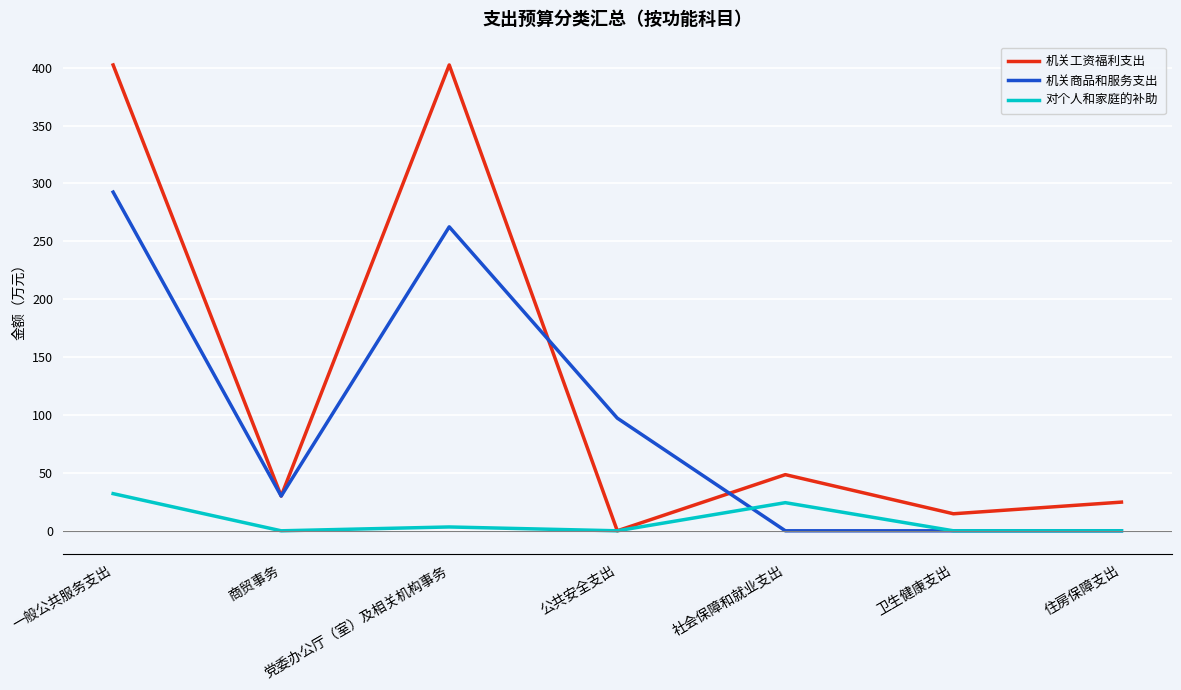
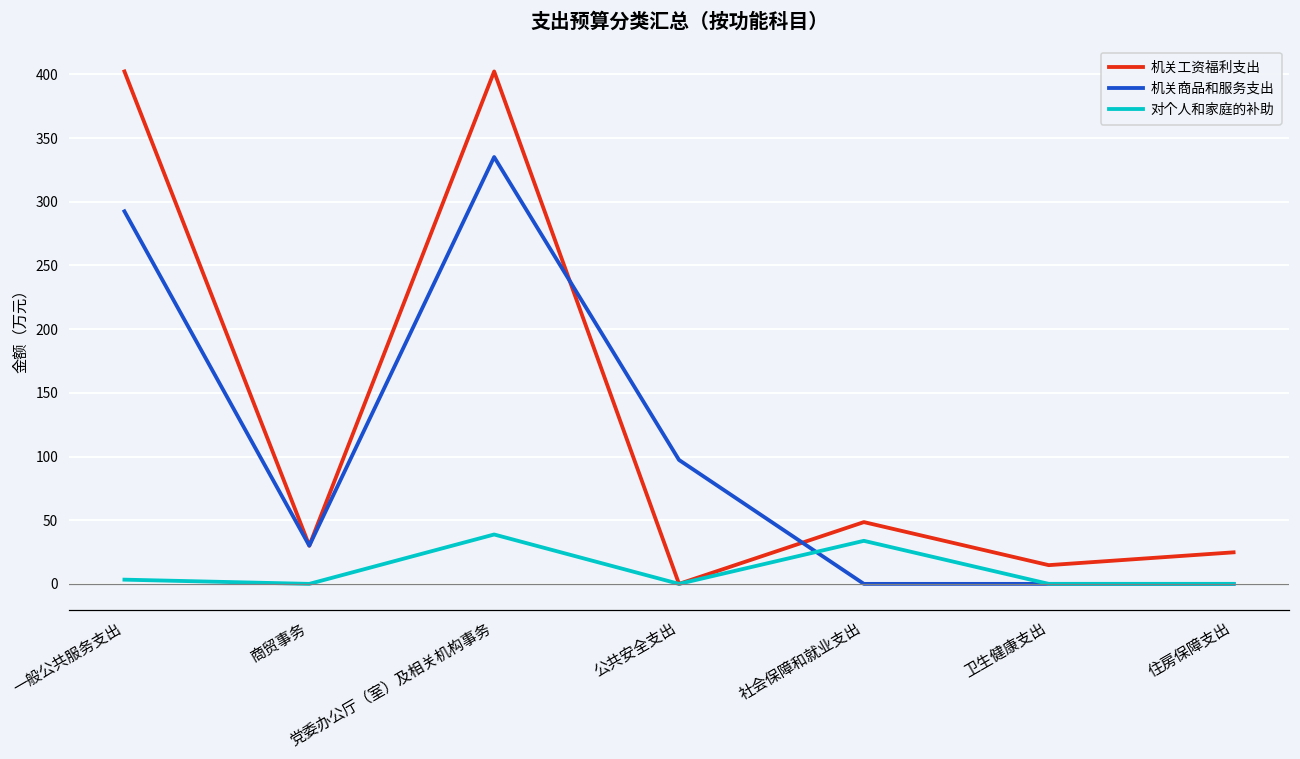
  {
    "机关工资福利支出": {
      "一般公共服务支出": 402,
      "党委办公厅（室）及相关机构事务": 402,
      "社会保障和就业支出": 49,
      "卫生健康支出": 15,
      "住房保障支出": 25
    },
    "机关商品和服务支出": {
      "一般公共服务支出": 293,
-     "党委办公厅（室）及相关机构事务": 263,
+     "党委办公厅（室）及相关机构事务": 335,
      "公共安全支出": 97,
      "社会保障和就业支出": 0
    },
    "对个人和家庭的补助": {
-     "一般公共服务支出": 32,
+     "一般公共服务支出": 3,
      "商贸事务": 0,
-     "党委办公厅（室）及相关机构事务": 3,
-     "社会保障和就业支出": 24
+     "党委办公厅（室）及相关机构事务": 39,
+     "社会保障和就业支出": 34
    }
  }
